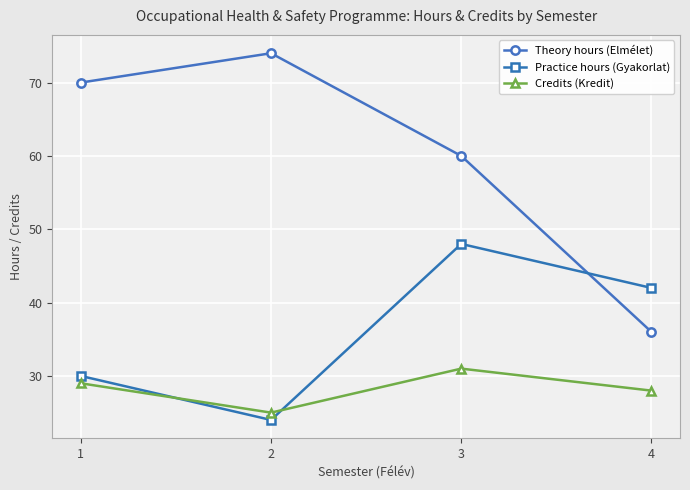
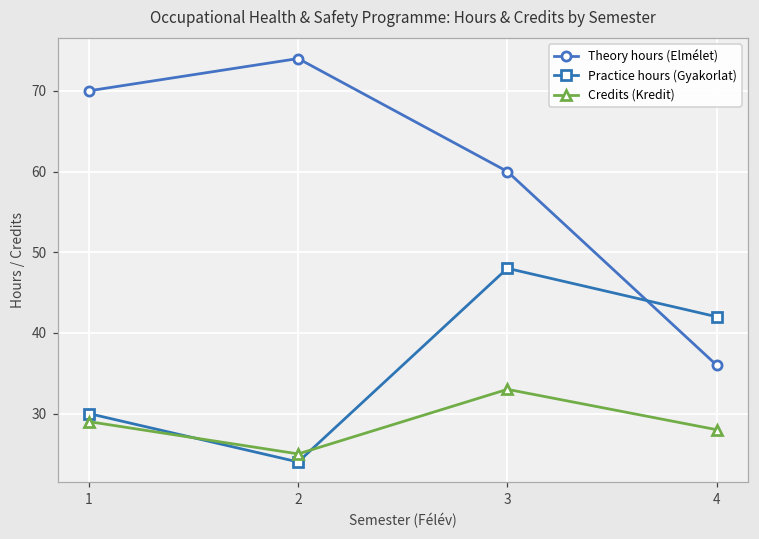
  {
    "Credits (Kredit)": {
      "1": 29,
      "2": 25,
-     "3": 31,
+     "3": 33,
      "4": 28
    }
  }
